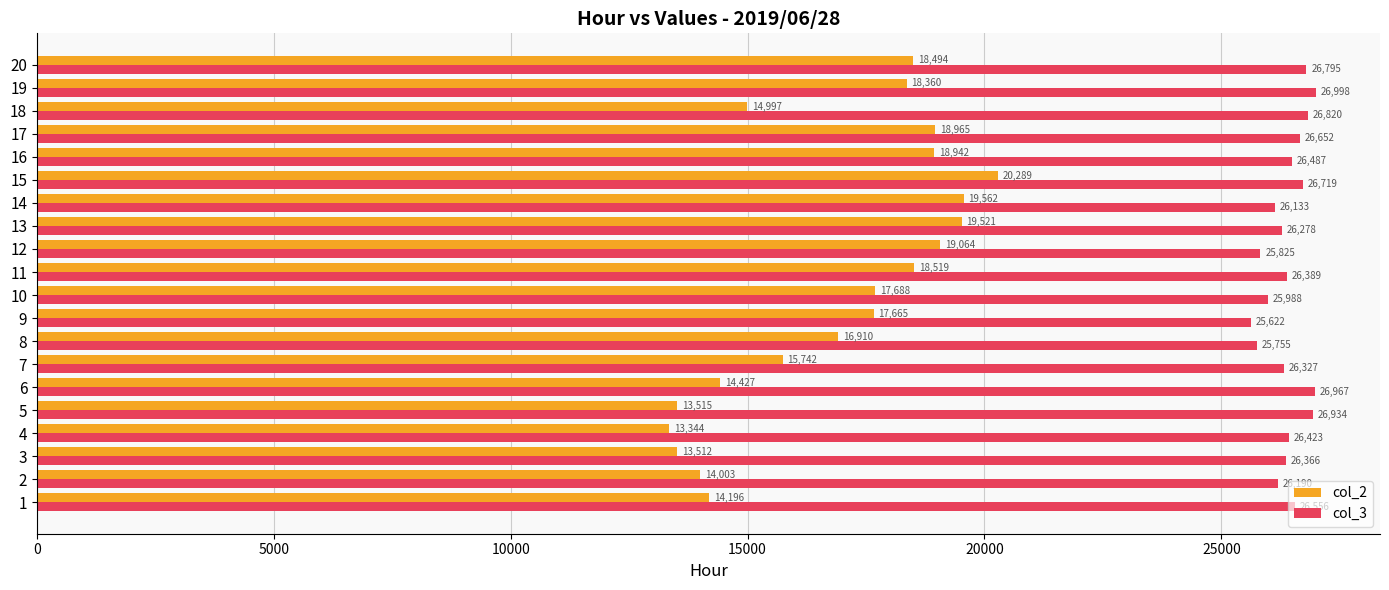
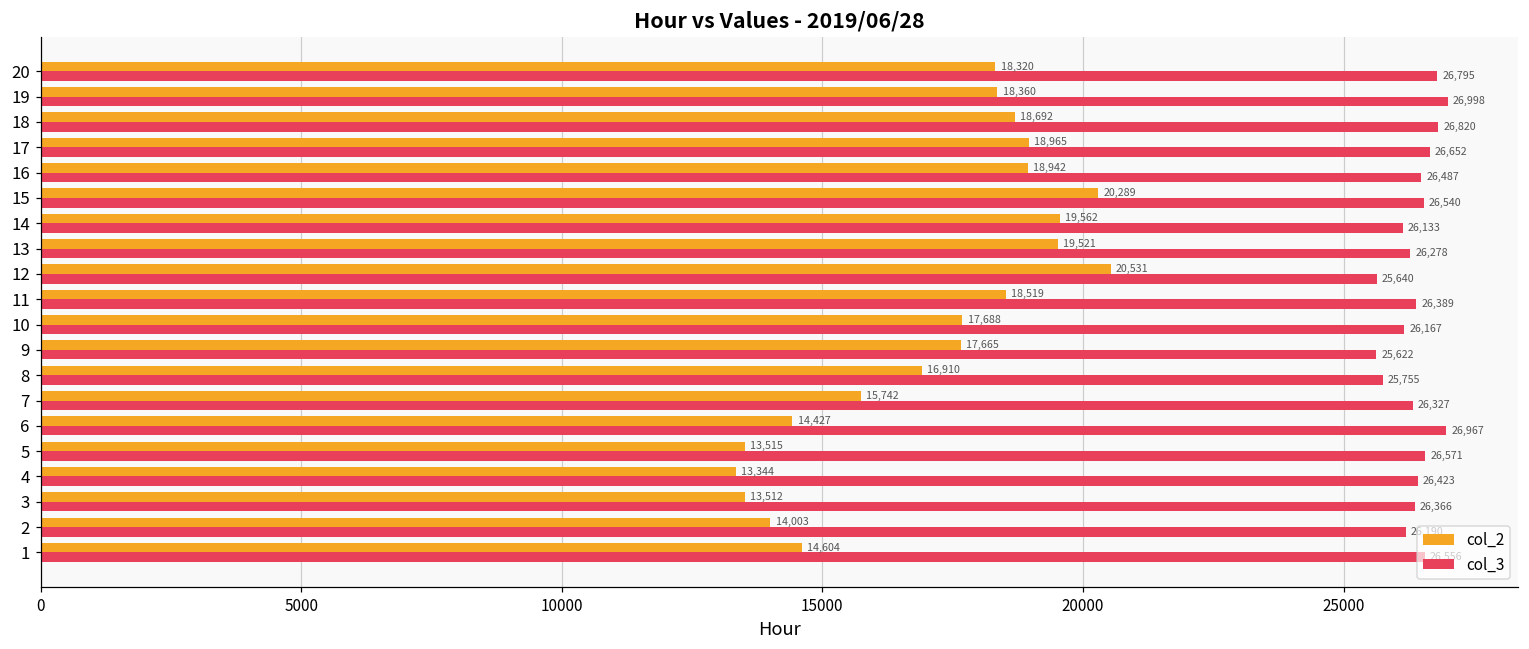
  {
    "col_2": {
-     "20": "18,494",
+     "20": "18,320",
      "19": "18,360",
-     "18": "14,997",
+     "18": "18,692",
      "17": "18,965",
      "16": "18,942",
      "15": "20,289",
      "14": "19,562",
      "13": "19,521",
-     "12": "19,064",
+     "12": "20,531",
      "11": "18,519",
      "10": "17,688",
      "9": "17,665",
      "8": "16,910",
      "7": "15,742",
      "6": "14,427",
      "5": "13,515",
      "4": "13,344",
      "3": "13,512",
      "2": "14,003",
-     "1": "14,196"
+     "1": "14,604"
    },
    "col_3": {
      "20": "26,795",
      "19": "26,998",
      "18": "26,820",
      "17": "26,652",
      "16": "26,487",
-     "15": "26,719",
+     "15": "26,540",
      "14": "26,133",
      "13": "26,278",
-     "12": "25,825",
+     "12": "25,640",
      "11": "26,389",
-     "10": "25,988",
+     "10": "26,167",
      "9": "25,622",
      "8": "25,755",
      "7": "26,327",
      "6": "26,967",
-     "5": "26,934",
+     "5": "26,571",
      "4": "26,423",
      "3": "26,366"
    }
  }
